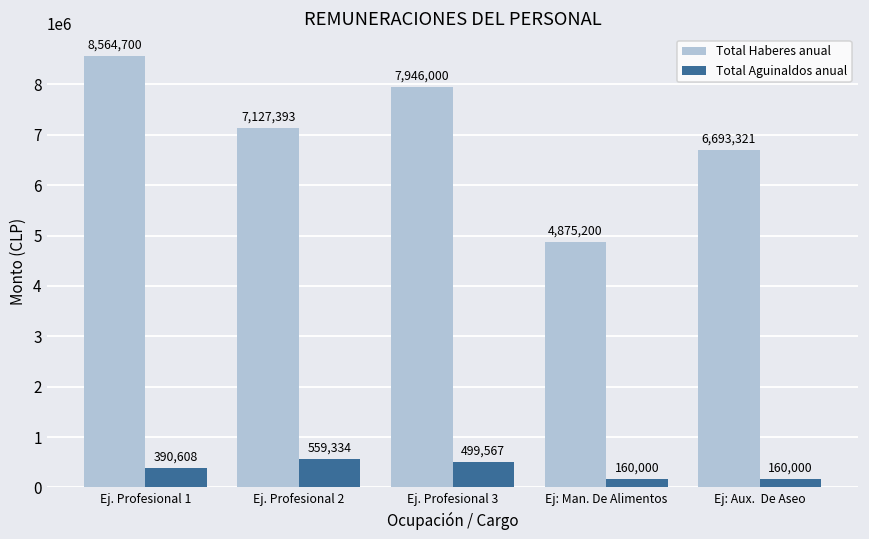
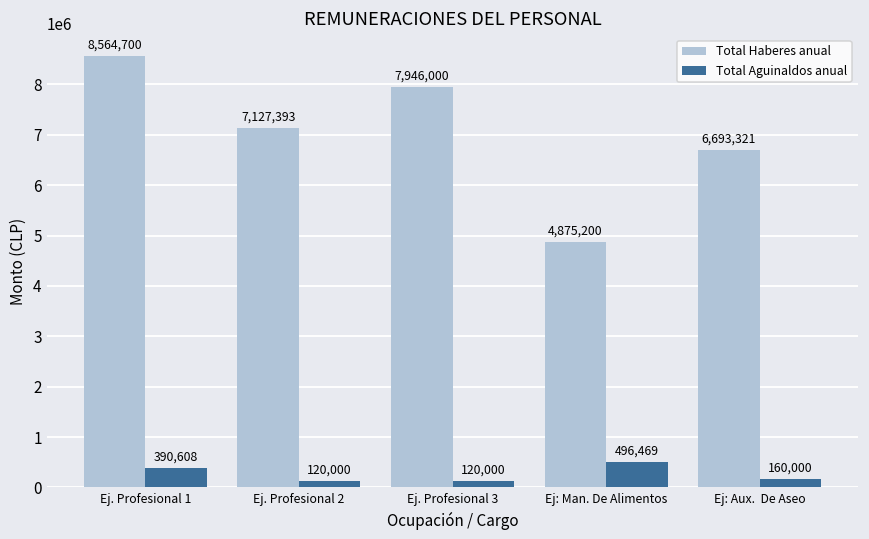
  {
    "Total Haberes anual": {
      "Ej. Profesional 1": "8,564,700",
      "Ej. Profesional 2": "7,127,393",
      "Ej. Profesional 3": "7,946,000",
      "Ej: Man. De Alimentos": "4,875,200",
      "Ej: Aux. De Aseo": "6,693,321"
    },
    "Total Aguinaldos anual": {
      "Ej. Profesional 1": "390,608",
-     "Ej. Profesional 2": "559,334",
-     "Ej. Profesional 3": "499,567",
-     "Ej: Man. De Alimentos": "160,000",
+     "Ej. Profesional 2": "120,000",
+     "Ej. Profesional 3": "120,000",
+     "Ej: Man. De Alimentos": "496,469",
      "Ej: Aux. De Aseo": "160,000"
    }
  }
